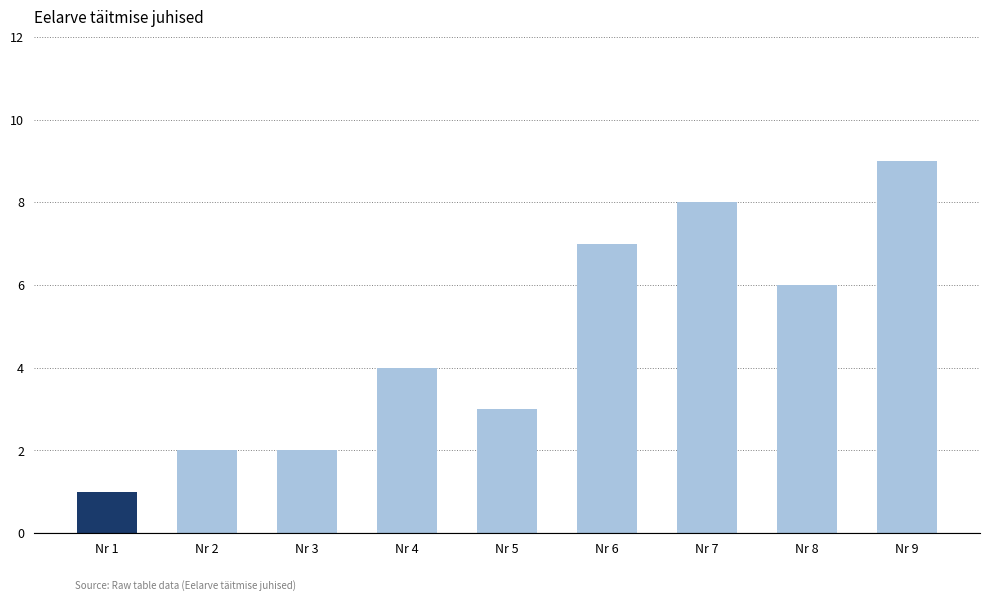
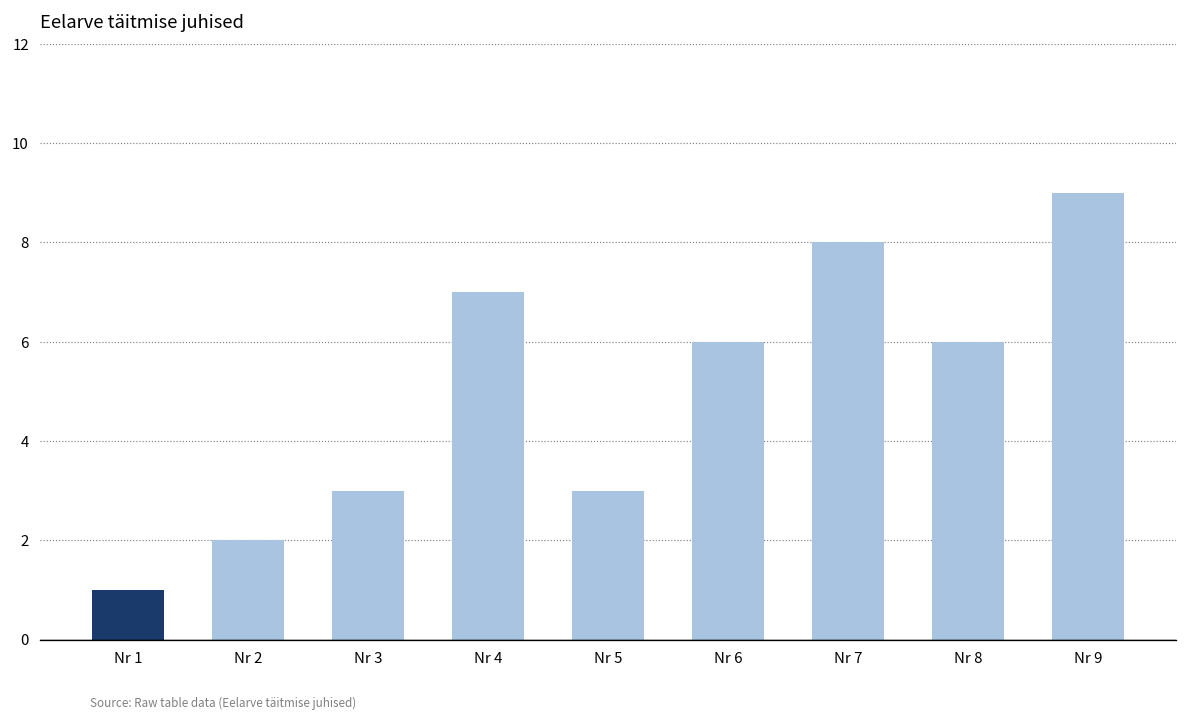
  {
    "Nr 1": 1,
    "Nr 2": 2,
-   "Nr 3": 2,
-   "Nr 4": 4,
+   "Nr 3": 3,
+   "Nr 4": 7,
    "Nr 5": 3,
-   "Nr 6": 7,
+   "Nr 6": 6,
    "Nr 7": 8,
    "Nr 8": 6,
    "Nr 9": 9
  }
